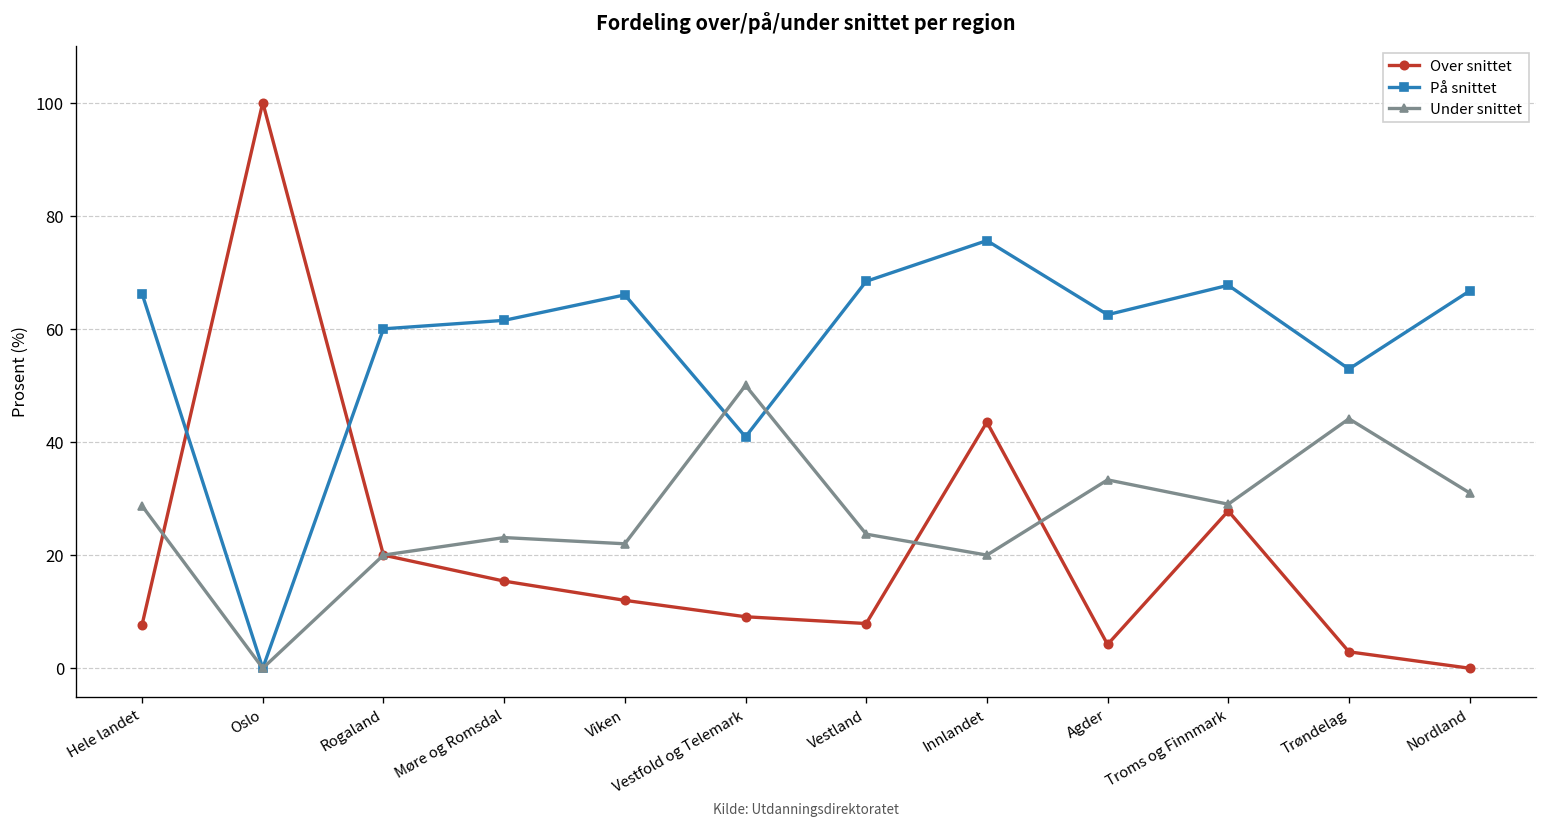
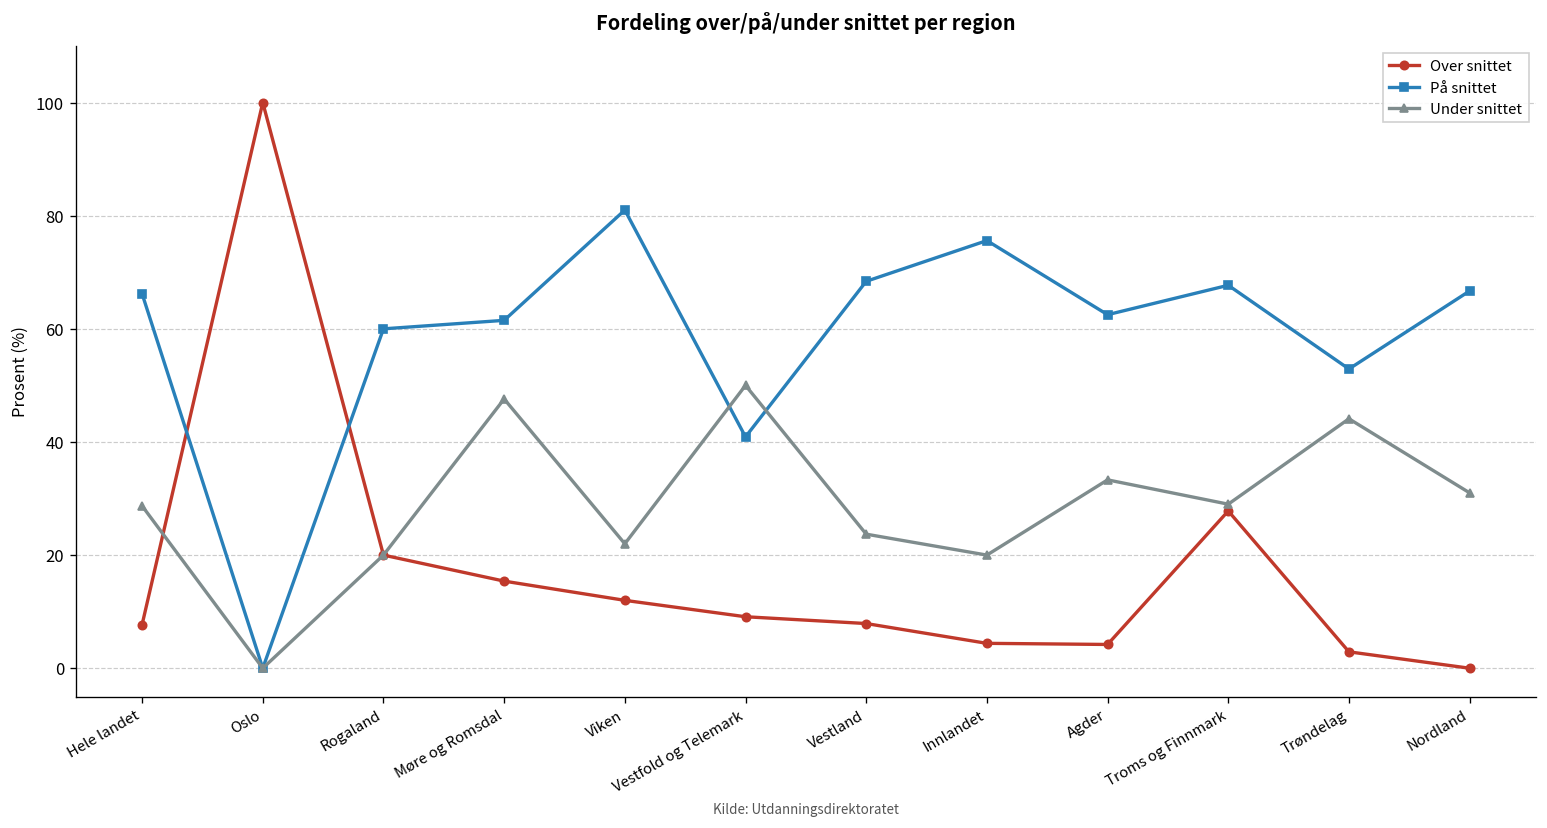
  {
    "Over snittet": {
      "Hele landet": 8,
      "Oslo": 100,
      "Møre og Romsdal": 15,
      "Viken": 12,
      "Vestfold og Telemark": 9,
      "Vestland": 8,
-     "Innlandet": 44,
+     "Innlandet": 4,
      "Agder": 4,
      "Troms og Finnmark": 28,
      "Trøndelag": 3,
      "Nordland": 0
    },
    "På snittet": {
      "Hele landet": 66,
      "Rogaland": 60,
      "Møre og Romsdal": 62,
-     "Viken": 66,
+     "Viken": 81,
      "Vestfold og Telemark": 41,
      "Vestland": 68,
      "Innlandet": 76,
      "Agder": 63,
      "Troms og Finnmark": 68,
      "Trøndelag": 53,
      "Nordland": 67
    },
    "Under snittet": {
      "Hele landet": 29,
-     "Møre og Romsdal": 23,
+     "Møre og Romsdal": 48,
      "Viken": 22,
      "Vestfold og Telemark": 50,
      "Vestland": 24,
      "Innlandet": 20,
      "Agder": 33,
      "Troms og Finnmark": 29,
      "Trøndelag": 44,
      "Nordland": 31
    }
  }
